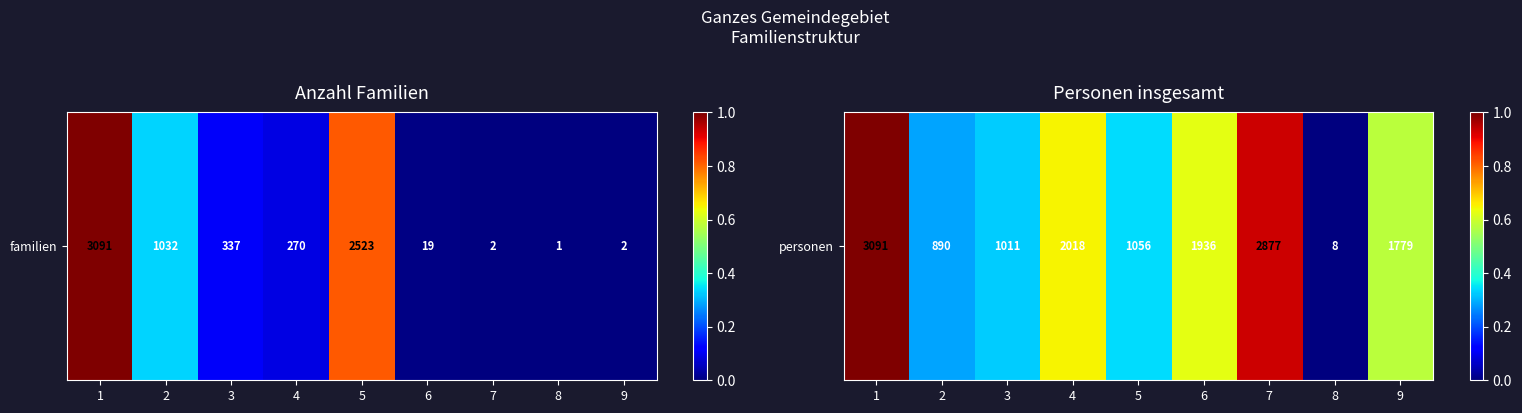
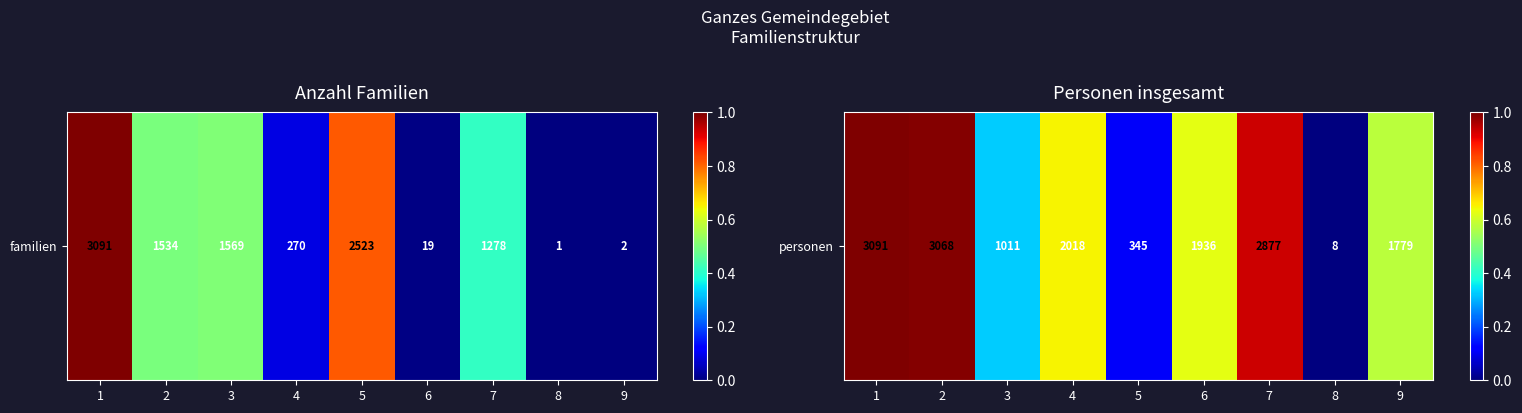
  {
    "Anzahl Familien": {
      "familien": {
        "1": 3091,
-       "2": 1032,
-       "3": 337,
+       "2": 1534,
+       "3": 1569,
        "4": 270,
        "5": 2523,
        "6": 19,
-       "7": 2,
+       "7": 1278,
        "8": 1,
        "9": 2
      }
    },
    "Personen insgesamt": {
      "personen": {
        "1": 3091,
-       "2": 890,
+       "2": 3068,
        "3": 1011,
        "4": 2018,
-       "5": 1056,
+       "5": 345,
        "6": 1936,
        "7": 2877,
        "8": 8,
        "9": 1779
      }
    }
  }
